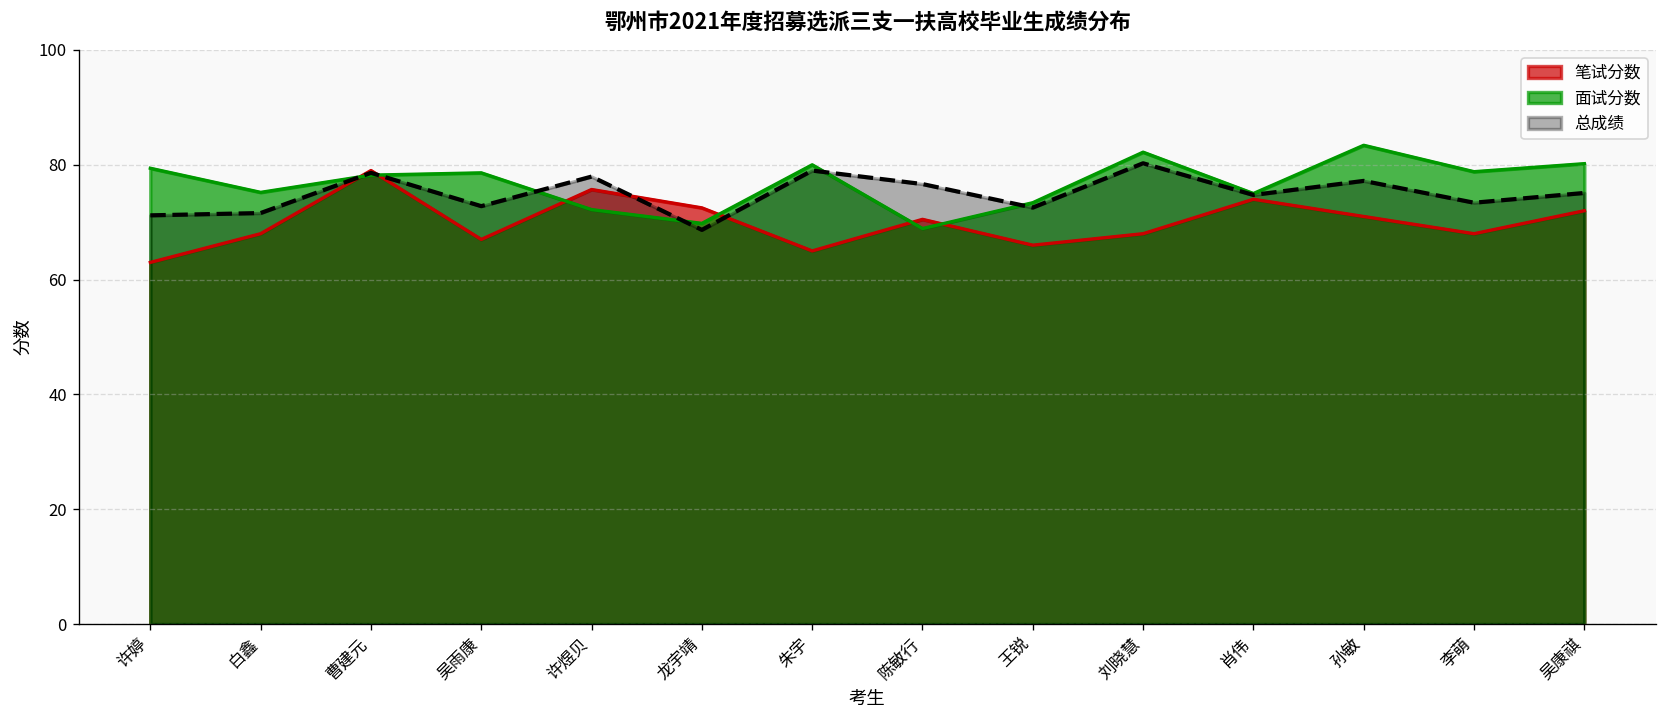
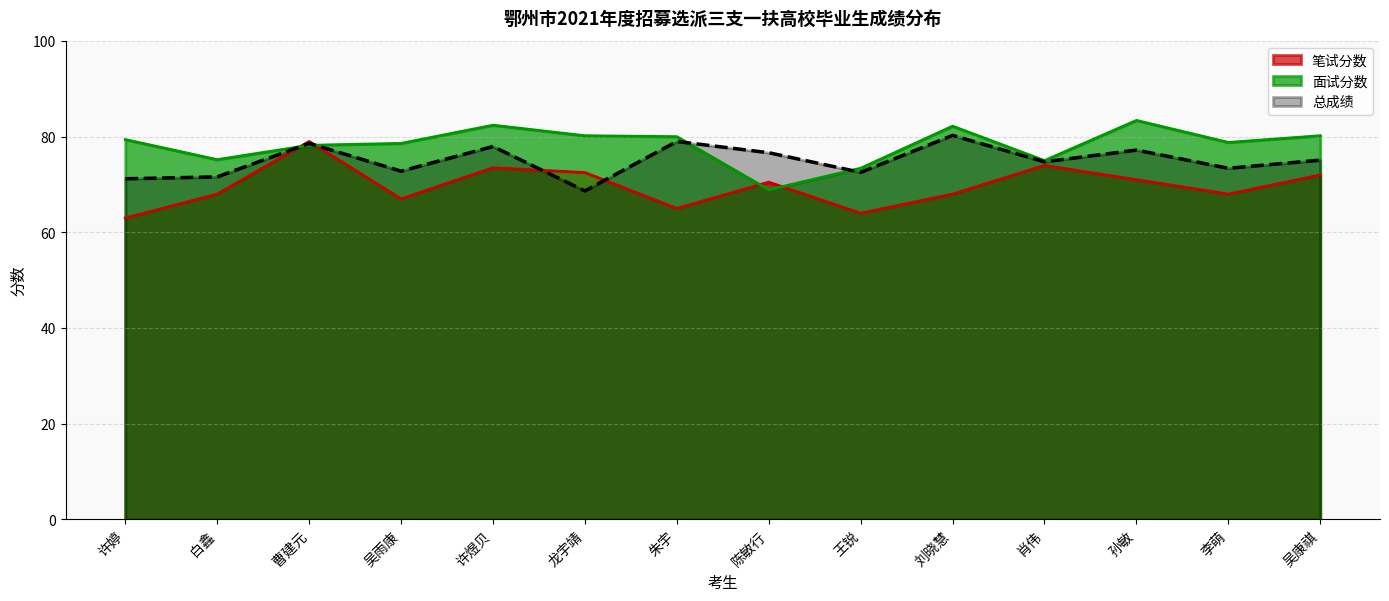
  {
    "笔试分数": {
      "许婷": 63,
      "白鑫": 68,
      "吴雨康": 67,
-     "许煜贝": 76,
+     "许煜贝": 74,
      "龙宇靖": 73,
      "朱宇": 65,
      "陈敏行": 71,
-     "王锐": 66,
+     "王锐": 64,
      "刘晓慧": 68,
      "肖伟": 74,
      "孙敏": 71,
      "李萌": 68,
      "吴康祺": 72
    },
    "面试分数": {
      "许婷": 79,
      "白鑫": 75,
      "吴雨康": 79,
-     "许煜贝": 72,
-     "龙宇靖": 70,
+     "许煜贝": 82,
+     "龙宇靖": 80,
      "朱宇": 80,
      "陈敏行": 69,
      "王锐": 73,
      "刘晓慧": 82,
      "孙敏": 83,
      "李萌": 79,
      "吴康祺": 80
    },
    "总成绩": {
      "许婷": 71,
      "白鑫": 72,
      "吴雨康": 73,
      "许煜贝": 78,
      "龙宇靖": 69,
      "朱宇": 79,
      "陈敏行": 77,
      "王锐": 73,
      "刘晓慧": 80,
      "孙敏": 77,
      "李萌": 73,
      "吴康祺": 75
    }
  }
